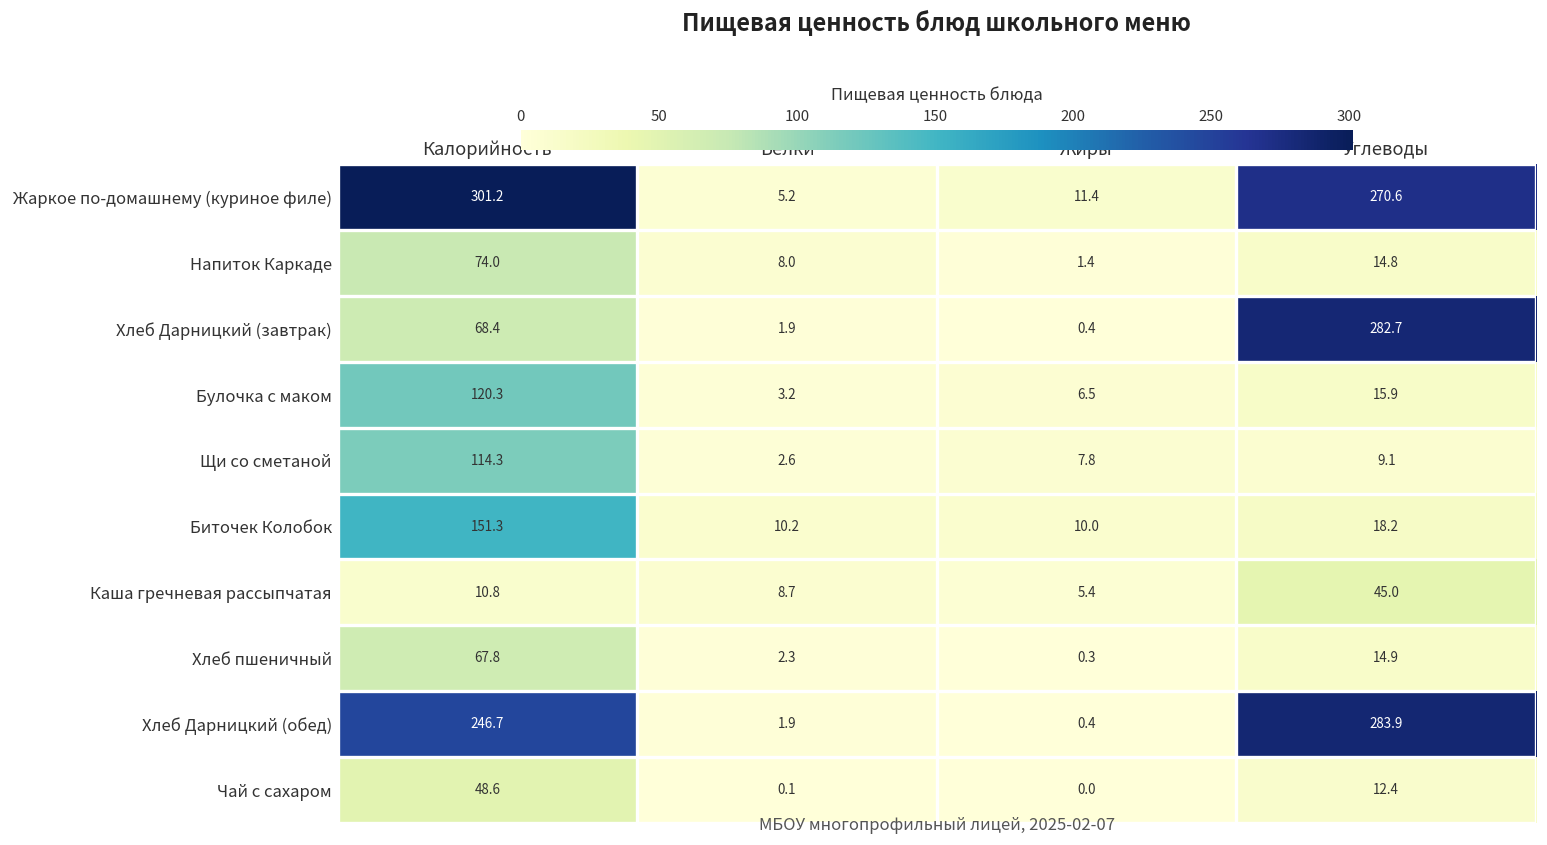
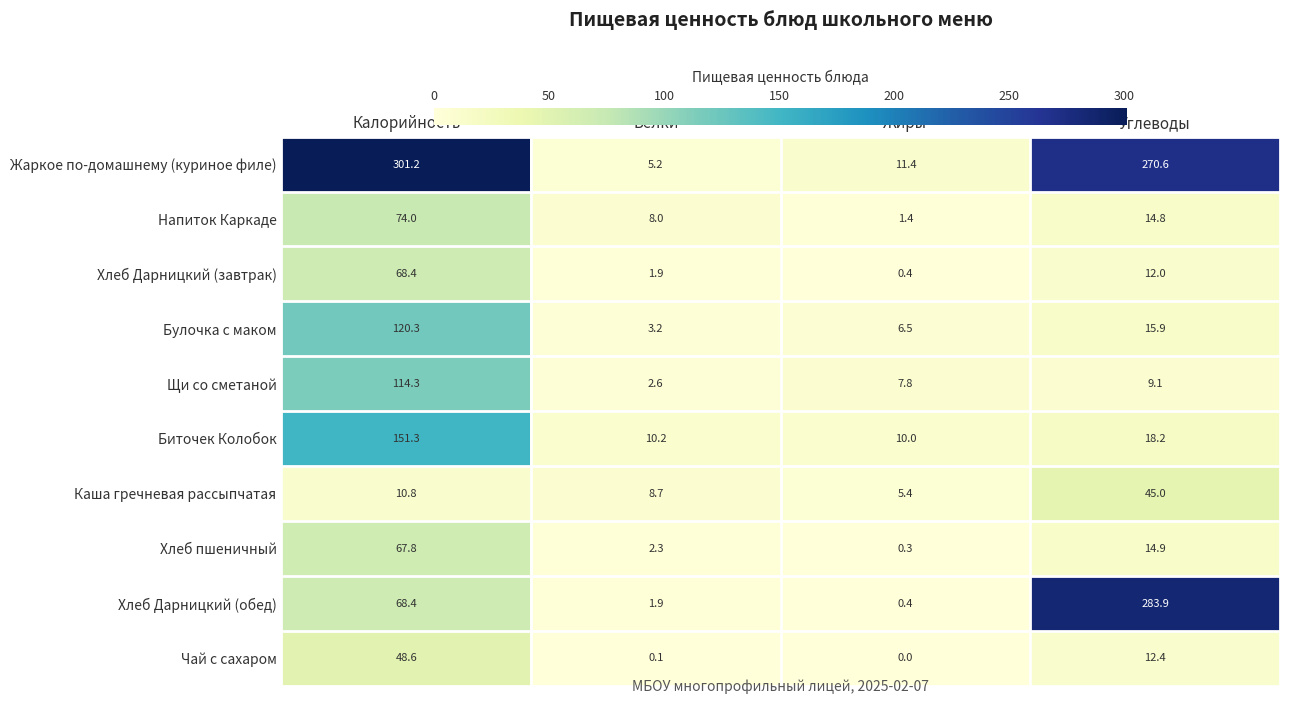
  {
    "Жаркое по-домашнему (куриное филе)": {
      "Калорийность": 301.2,
      "Углеводы": 270.6
    },
    "Напиток Каркаде": {
      "Калорийность": 74.0,
      "Углеводы": 14.8
    },
    "Хлеб Дарницкий (завтрак)": {
      "Калорийность": 68.4,
-     "Углеводы": 282.7
+     "Углеводы": 12.0
    },
    "Булочка с маком": {
      "Калорийность": 120.3,
      "Углеводы": 15.9
    },
    "Щи со сметаной": {
      "Калорийность": 114.3,
      "Углеводы": 9.1
    },
    "Биточек Колобок": {
      "Калорийность": 151.3,
      "Углеводы": 18.2
    },
    "Каша гречневая рассыпчатая": {
      "Калорийность": 10.8,
      "Углеводы": 45.0
    },
    "Хлеб пшеничный": {
      "Калорийность": 67.8,
      "Углеводы": 14.9
    },
    "Хлеб Дарницкий (обед)": {
-     "Калорийность": 246.7,
+     "Калорийность": 68.4,
      "Углеводы": 283.9
    },
    "Чай с сахаром": {
      "Калорийность": 48.6,
      "Углеводы": 12.4
    }
  }
